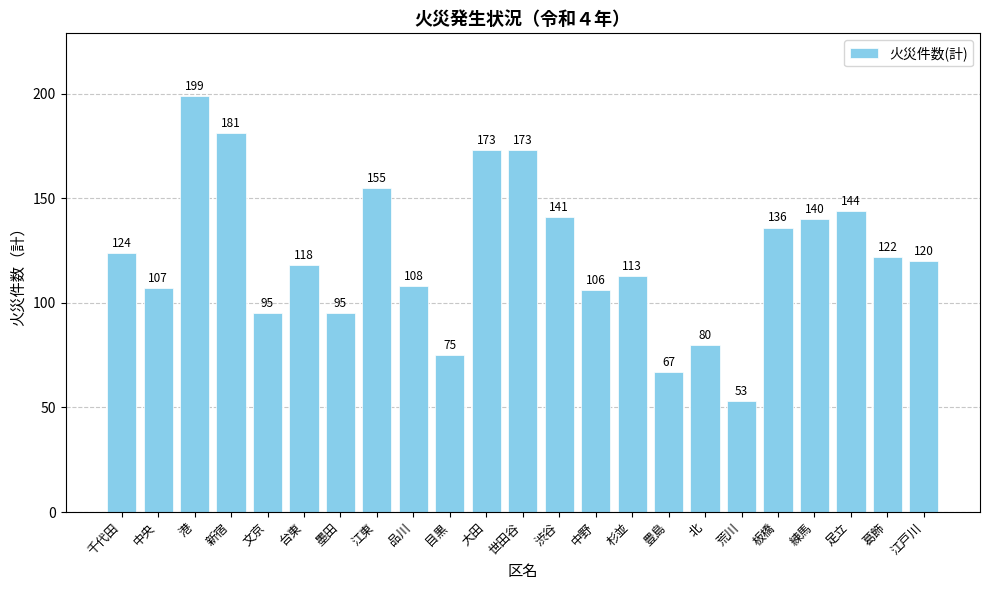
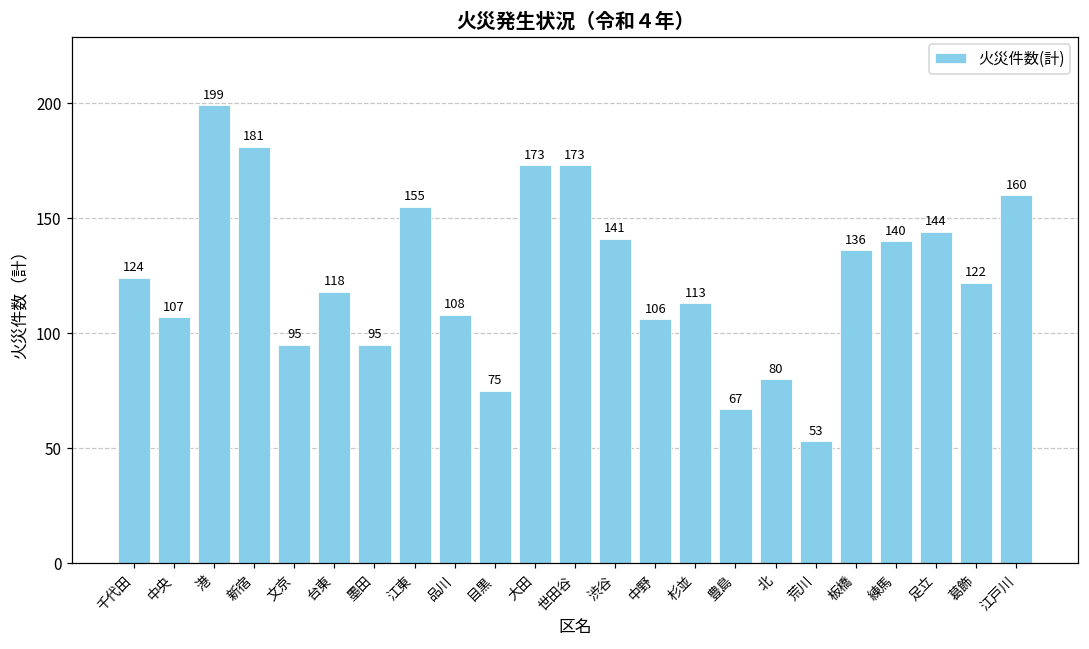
  {
    "千代田": 124,
    "中央": 107,
    "港": 199,
    "新宿": 181,
    "文京": 95,
    "台東": 118,
    "墨田": 95,
    "江東": 155,
    "品川": 108,
    "目黒": 75,
    "大田": 173,
    "世田谷": 173,
    "渋谷": 141,
    "中野": 106,
    "杉並": 113,
    "豊島": 67,
    "北": 80,
    "荒川": 53,
    "板橋": 136,
    "練馬": 140,
    "足立": 144,
    "葛飾": 122,
-   "江戸川": 120
+   "江戸川": 160
  }
